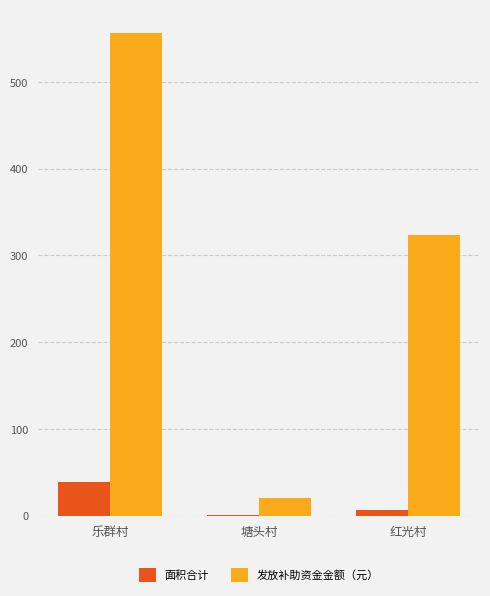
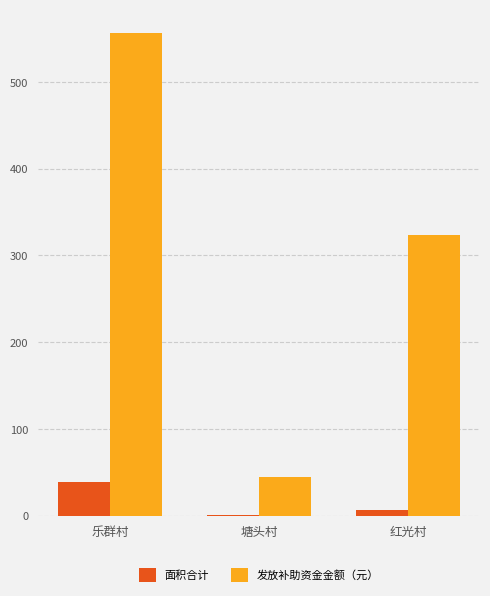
  {
    "面积合计": {
      "乐群村": 40,
      "红光村": 10
    },
    "发放补助资金金额（元）": {
      "乐群村": 560,
-     "塘头村": 20,
+     "塘头村": 50,
      "红光村": 320
    }
  }
